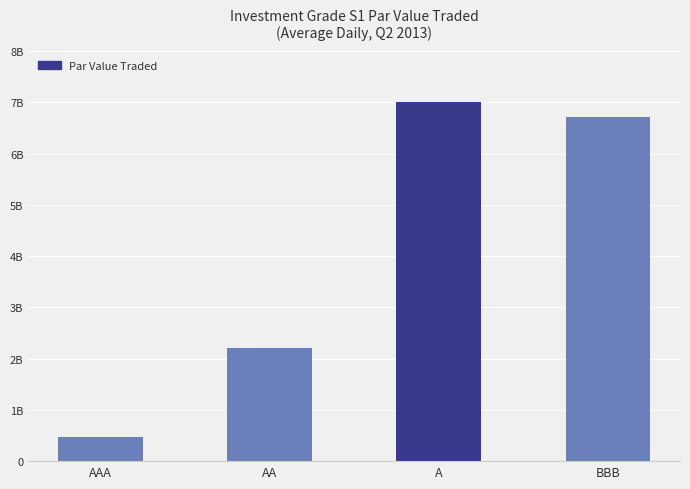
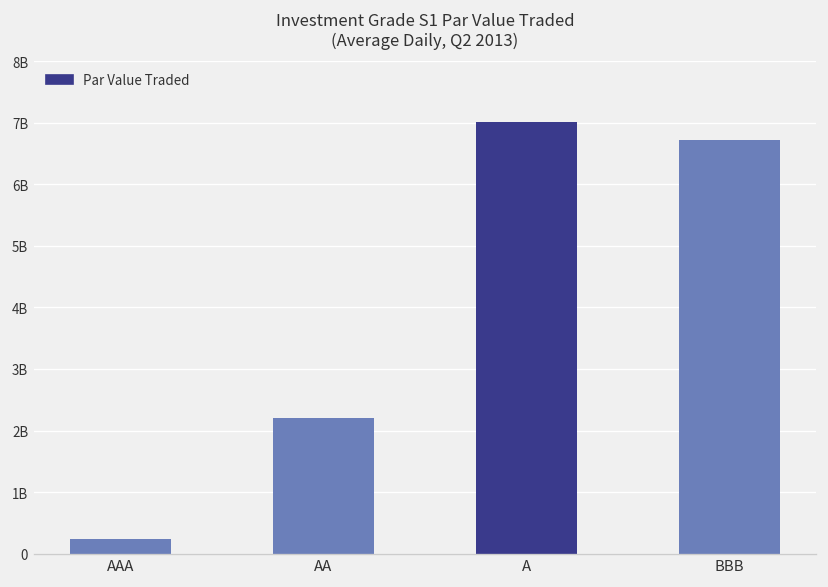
  {
-   "AAA": 500000000,
+   "AAA": 200000000,
    "AA": 2200000000,
    "A": 7000000000,
    "BBB": 6700000000
  }
